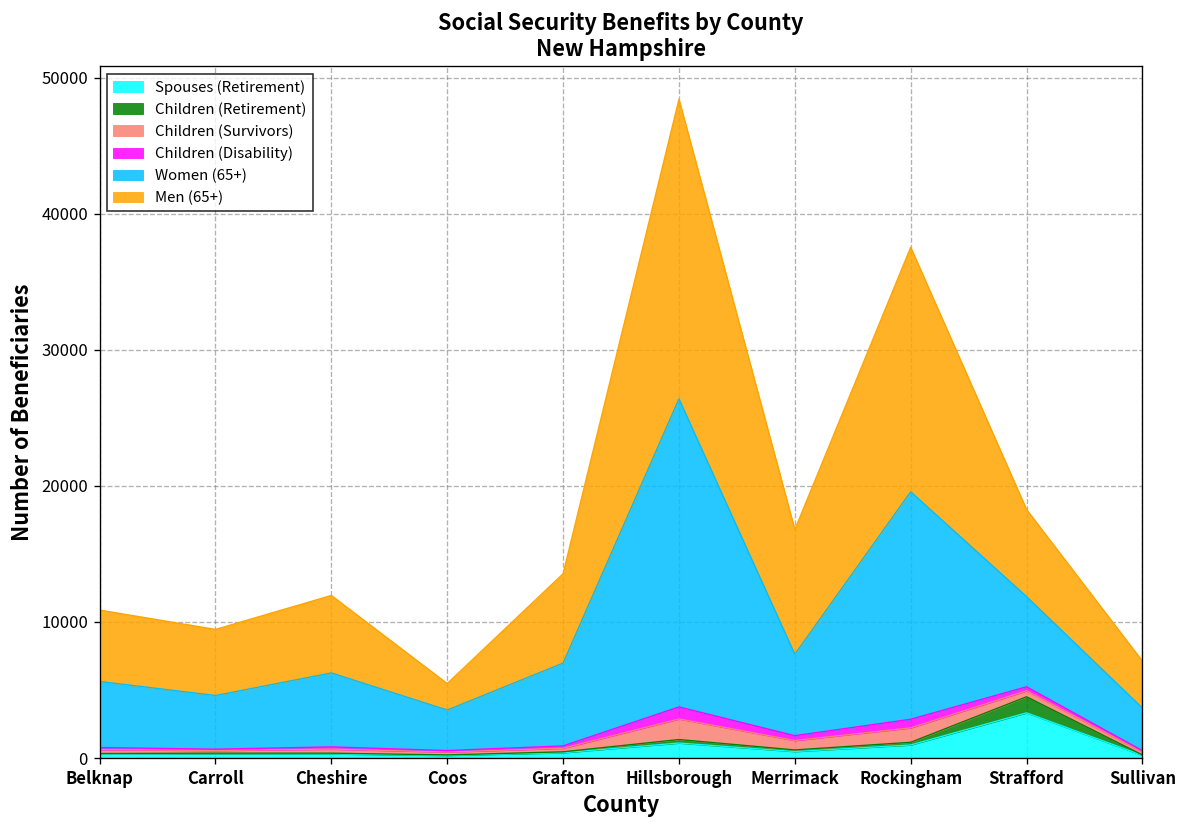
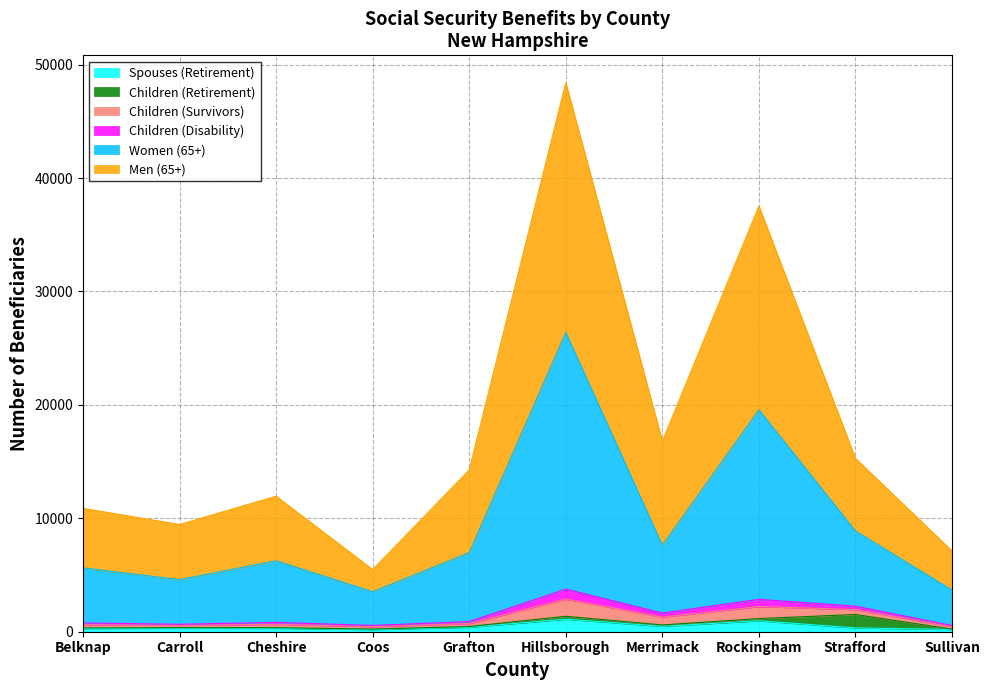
  {
    "Spouses (Retirement)": {
      "Hillsborough": 1100,
-     "Strafford": 3300
+     "Strafford": 300
    },
    "Children (Retirement)": {
      "Hillsborough": 300,
      "Strafford": 1200
    },
    "Children (Survivors)": {
      "Hillsborough": 1500,
      "Merrimack": 700,
      "Rockingham": 1100,
      "Strafford": 400
    },
    "Children (Disability)": {
      "Hillsborough": 900,
      "Merrimack": 400,
      "Rockingham": 600,
      "Strafford": 300
    },
    "Women (65+)": {
      "Belknap": 4900,
      "Carroll": 3900,
      "Cheshire": 5400,
      "Coos": 3000,
      "Grafton": 6100,
      "Hillsborough": 22600,
      "Merrimack": 6000,
      "Rockingham": 16700,
      "Strafford": 6600,
      "Sullivan": 3100
    },
    "Men (65+)": {
      "Belknap": 5200,
      "Carroll": 4900,
      "Cheshire": 5700,
      "Coos": 1900,
-     "Grafton": 6600,
+     "Grafton": 7300,
      "Hillsborough": 22000,
      "Merrimack": 9200,
      "Rockingham": 18000,
      "Strafford": 6400,
      "Sullivan": 3400
    }
  }
